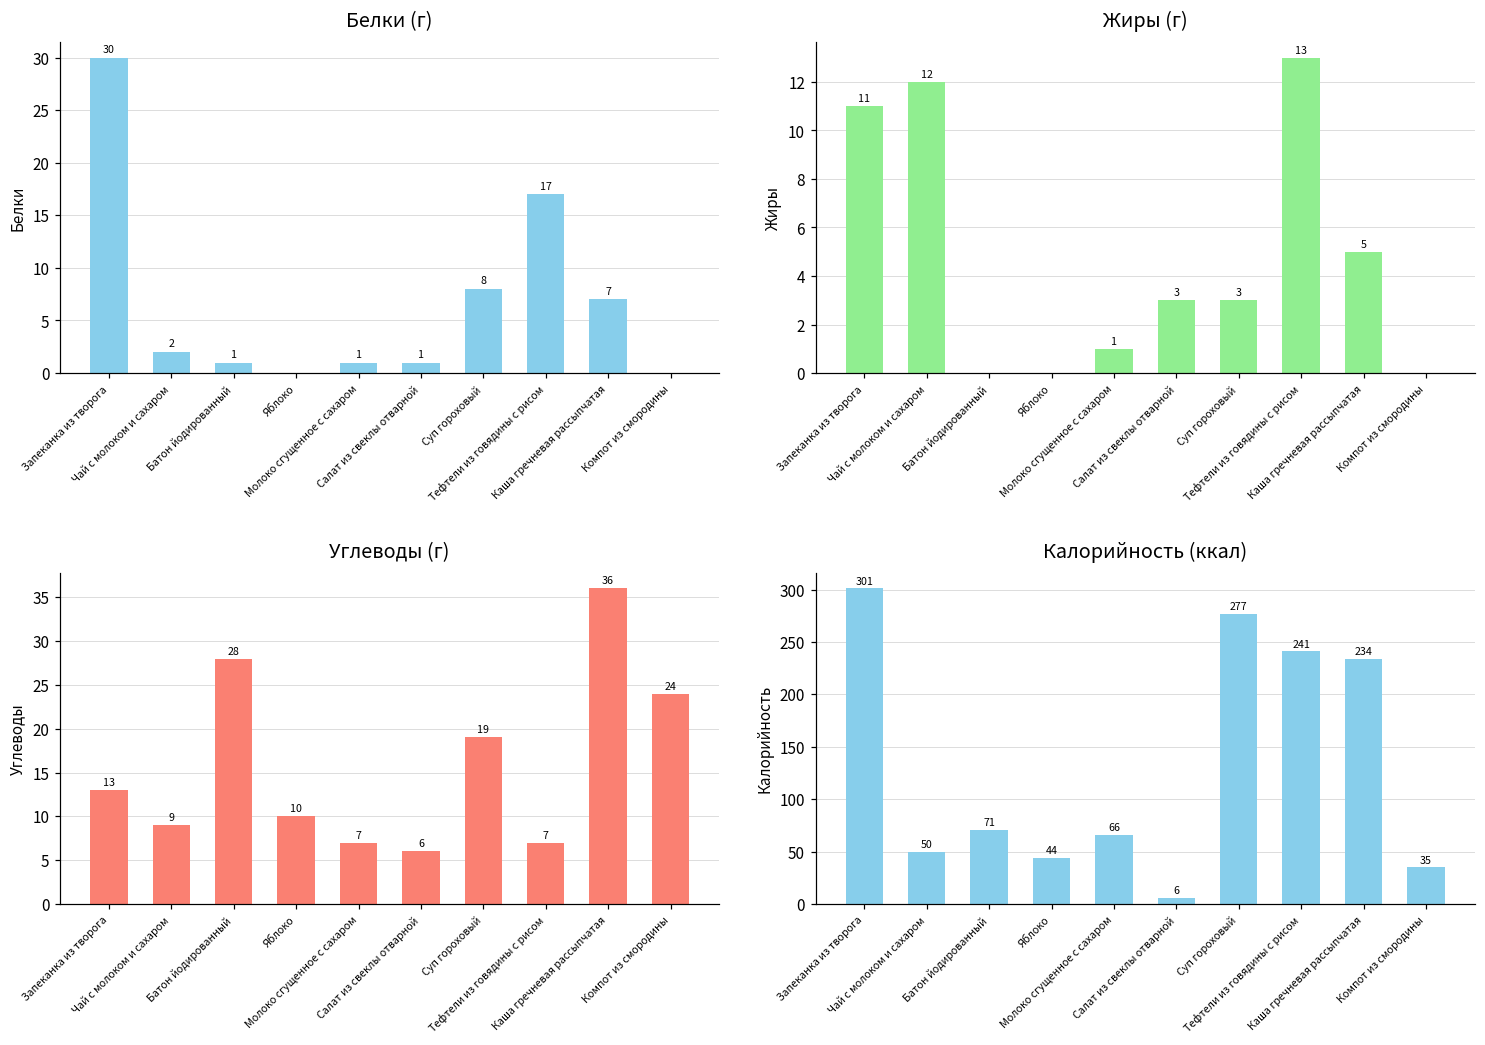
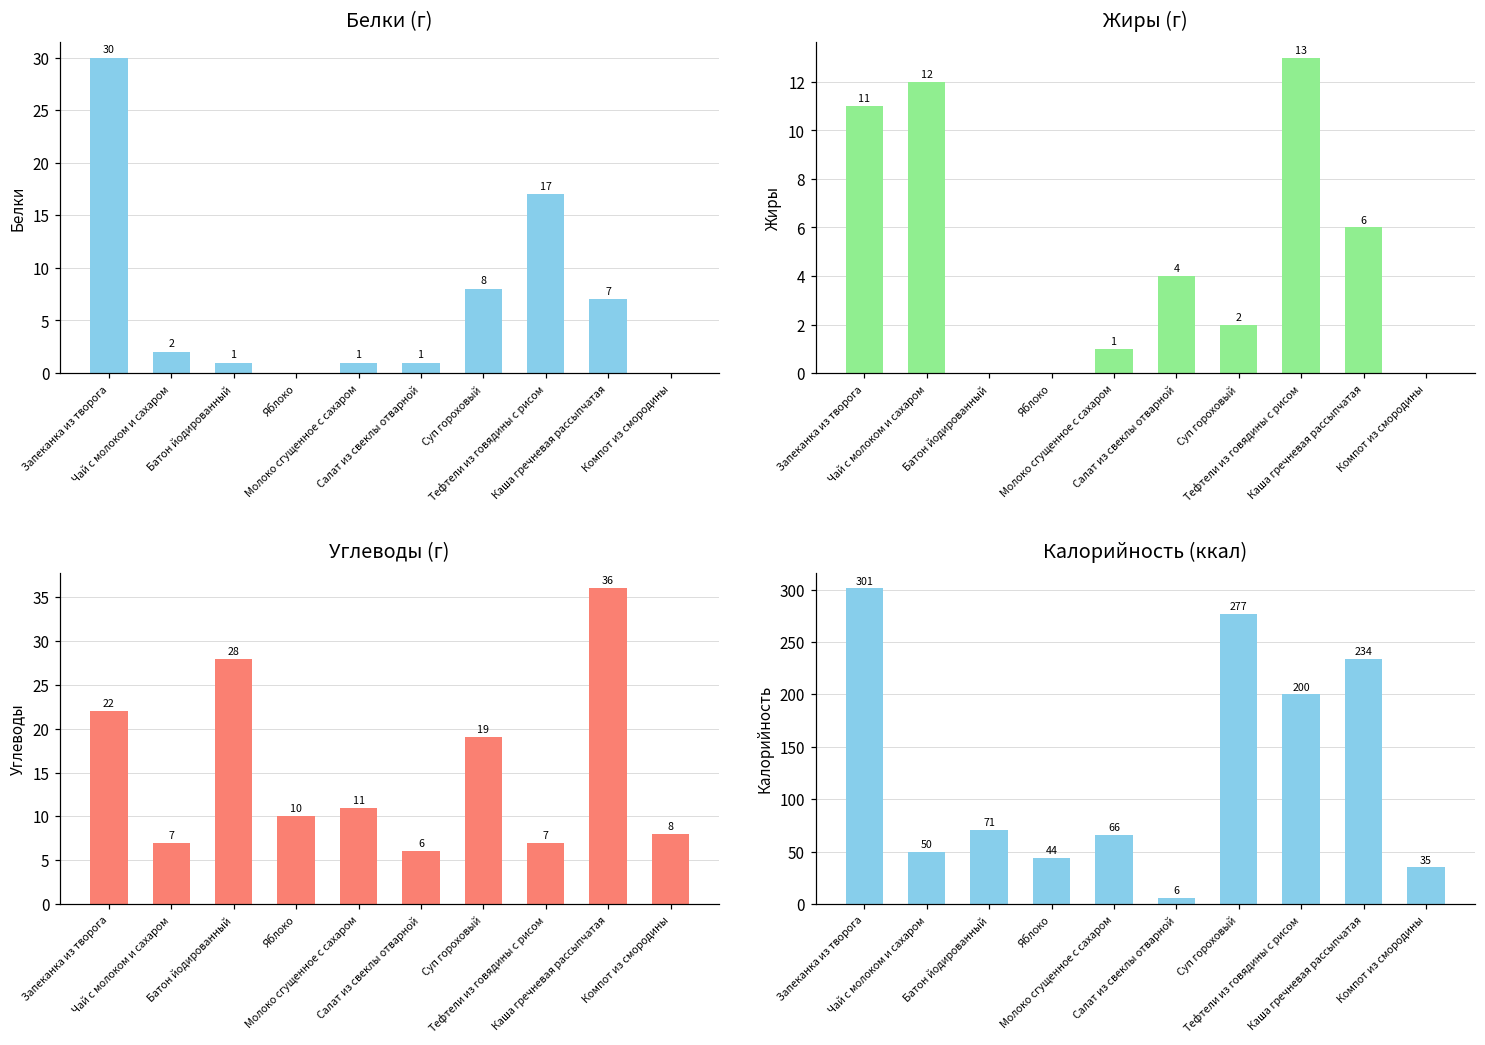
  {
    "Белки (г)": {
      "Запеканка из творога": 30,
      "Чай с молоком и сахаром": 2,
      "Батон йодированный": 1,
      "Молоко сгущенное с сахаром": 1,
      "Салат из свеклы отварной": 1,
      "Суп гороховый": 8,
      "Тефтели из говядины с рисом": 17,
      "Каша гречневая рассыпчатая": 7
    },
    "Жиры (г)": {
      "Запеканка из творога": 11,
      "Чай с молоком и сахаром": 12,
      "Молоко сгущенное с сахаром": 1,
-     "Салат из свеклы отварной": 3,
-     "Суп гороховый": 3,
+     "Салат из свеклы отварной": 4,
+     "Суп гороховый": 2,
      "Тефтели из говядины с рисом": 13,
-     "Каша гречневая рассыпчатая": 5
+     "Каша гречневая рассыпчатая": 6
    },
    "Углеводы (г)": {
-     "Запеканка из творога": 13,
-     "Чай с молоком и сахаром": 9,
+     "Запеканка из творога": 22,
+     "Чай с молоком и сахаром": 7,
      "Батон йодированный": 28,
      "Яблоко": 10,
-     "Молоко сгущенное с сахаром": 7,
+     "Молоко сгущенное с сахаром": 11,
      "Салат из свеклы отварной": 6,
      "Суп гороховый": 19,
      "Тефтели из говядины с рисом": 7,
      "Каша гречневая рассыпчатая": 36,
-     "Компот из смородины": 24
+     "Компот из смородины": 8
    },
    "Калорийность (ккал)": {
      "Запеканка из творога": 301,
      "Чай с молоком и сахаром": 50,
      "Батон йодированный": 71,
      "Яблоко": 44,
      "Молоко сгущенное с сахаром": 66,
      "Салат из свеклы отварной": 6,
      "Суп гороховый": 277,
-     "Тефтели из говядины с рисом": 241,
+     "Тефтели из говядины с рисом": 200,
      "Каша гречневая рассыпчатая": 234,
      "Компот из смородины": 35
    }
  }
